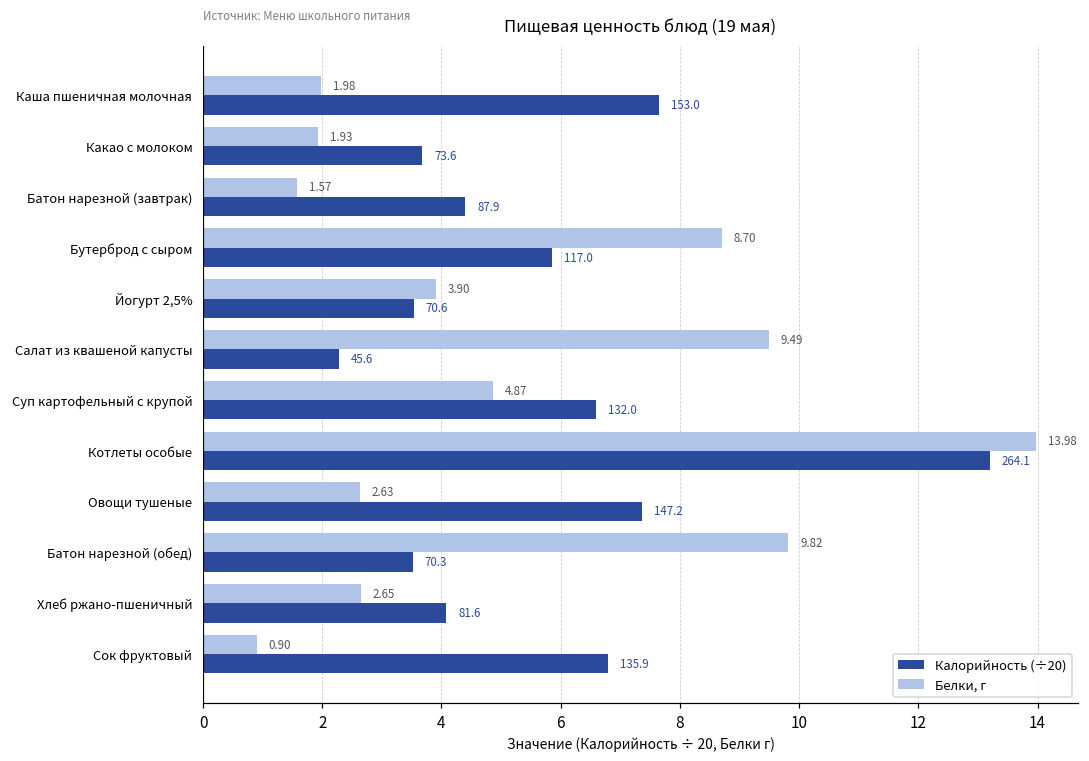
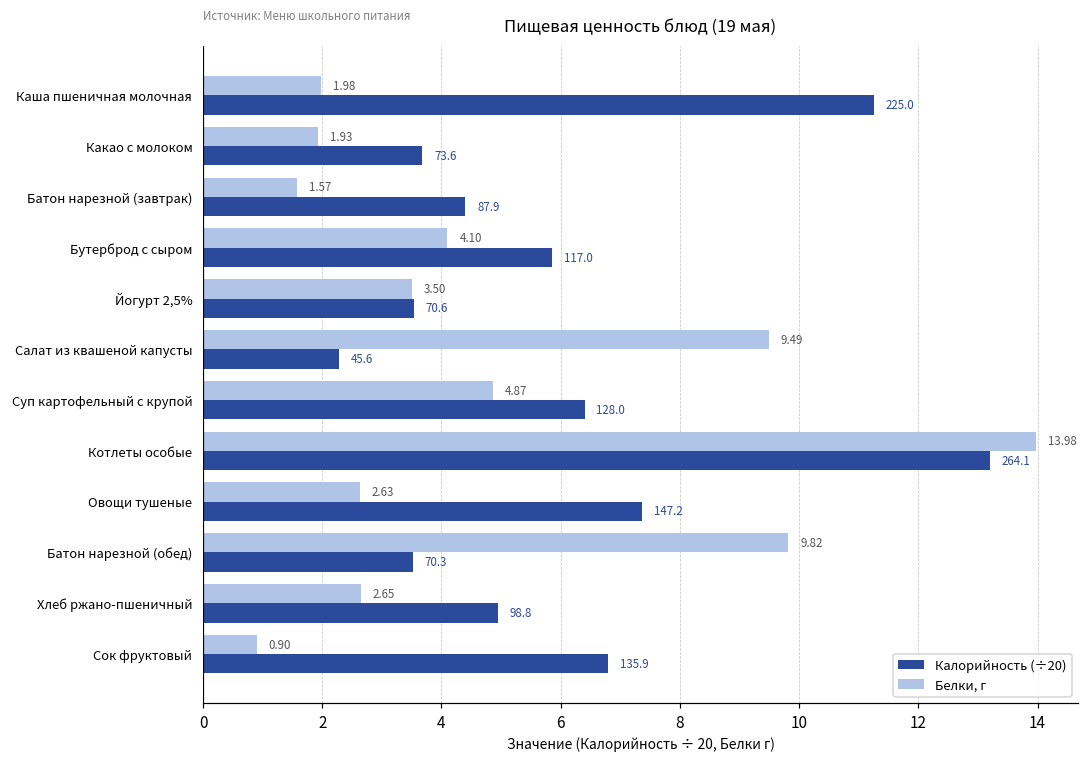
  {
    "Калорийность (÷20)": {
-     "Каша пшеничная молочная": 153.0,
-     "Суп картофельный с крупой": 132.0,
-     "Хлеб ржано-пшеничный": 81.6
+     "Каша пшеничная молочная": 225.0,
+     "Суп картофельный с крупой": 128.0,
+     "Хлеб ржано-пшеничный": 98.8
    },
    "Белки, г": {
      "Каша пшеничная молочная": 1.98,
      "Какао с молоком": 1.93,
      "Батон нарезной (завтрак)": 1.57,
-     "Бутерброд с сыром": 8.70,
-     "Йогурт 2,5%": 3.90,
+     "Бутерброд с сыром": 4.10,
+     "Йогурт 2,5%": 3.50,
      "Салат из квашеной капусты": 9.49,
      "Суп картофельный с крупой": 4.87,
      "Котлеты особые": 13.98,
      "Овощи тушеные": 2.63,
      "Батон нарезной (обед)": 9.82,
      "Хлеб ржано-пшеничный": 2.65,
      "Сок фруктовый": 0.90
    }
  }
